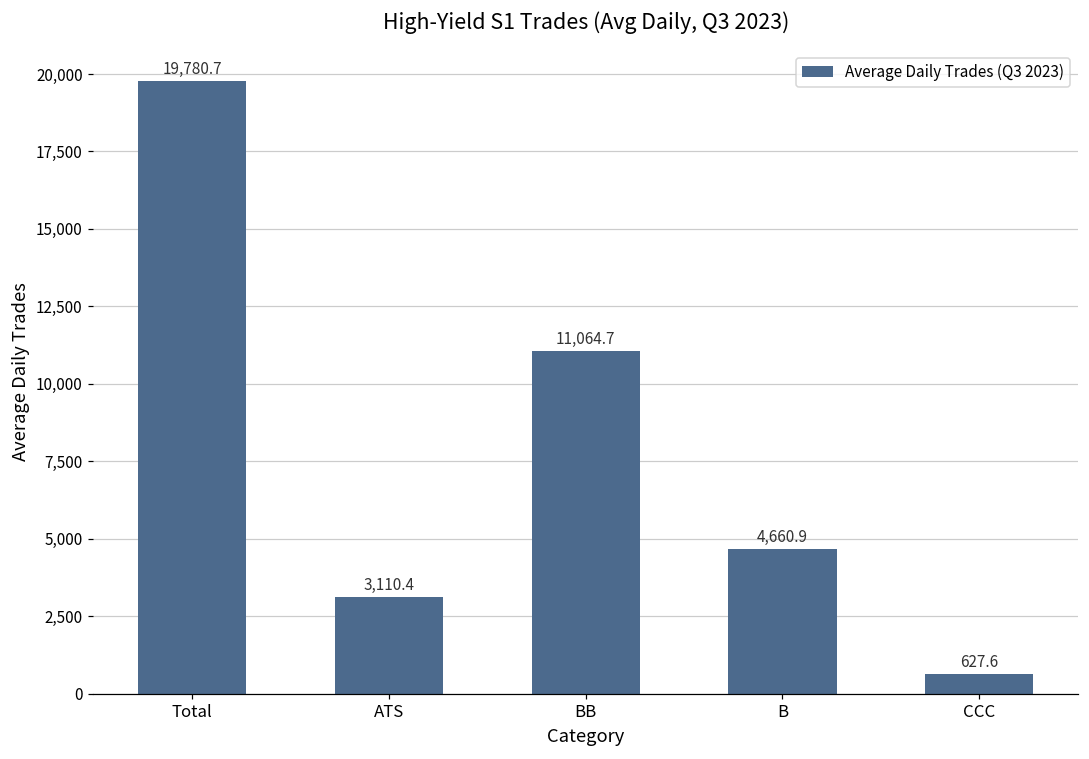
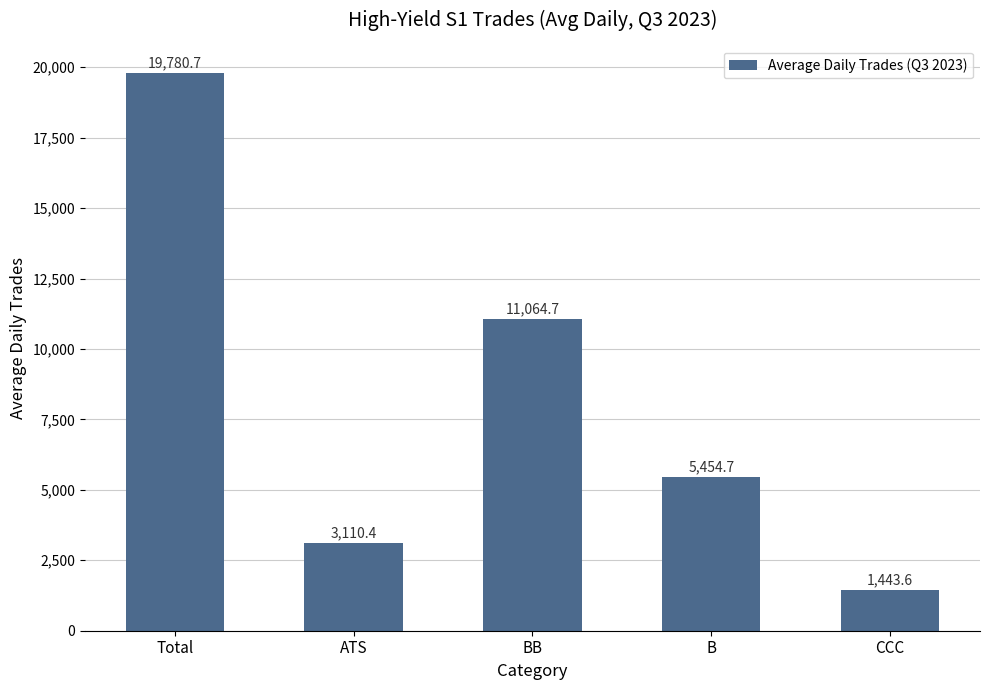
  {
    "Total": "19,780.7",
    "ATS": "3,110.4",
    "BB": "11,064.7",
-   "B": "4,660.9",
-   "CCC": "627.6"
+   "B": "5,454.7",
+   "CCC": "1,443.6"
  }
